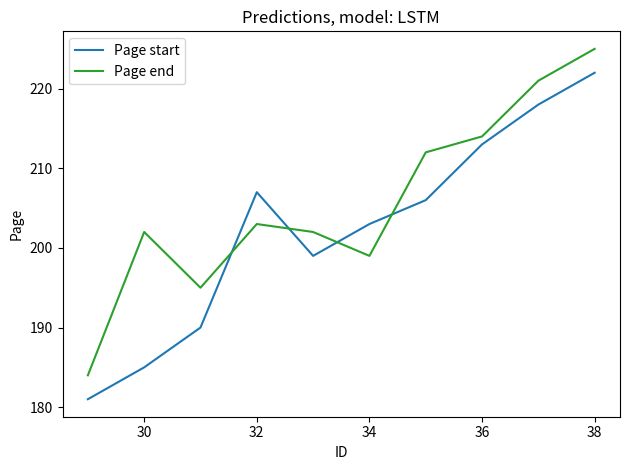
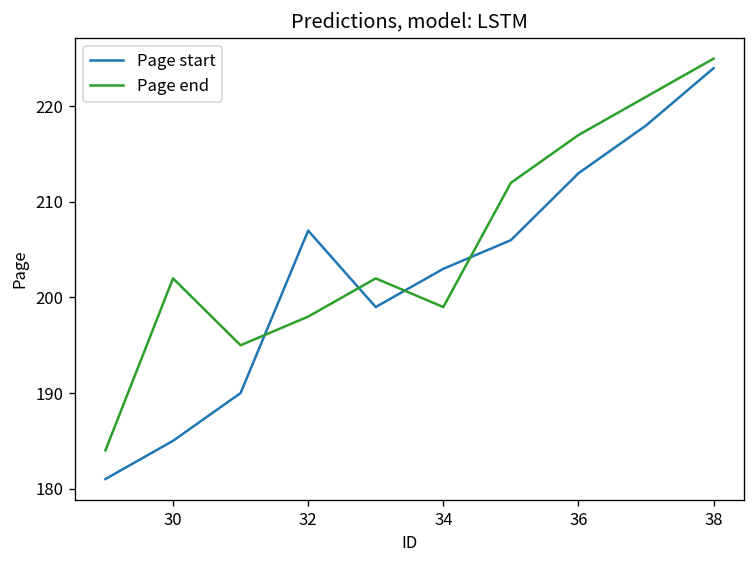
  {
    "Page start": {
      "30": 185,
      "32": 207,
      "34": 203,
      "36": 213,
-     "38": 222
+     "38": 224
    },
    "Page end": {
      "30": 202,
-     "32": 203,
+     "32": 198,
      "34": 199,
-     "36": 214,
+     "36": 217,
      "38": 225
    }
  }
